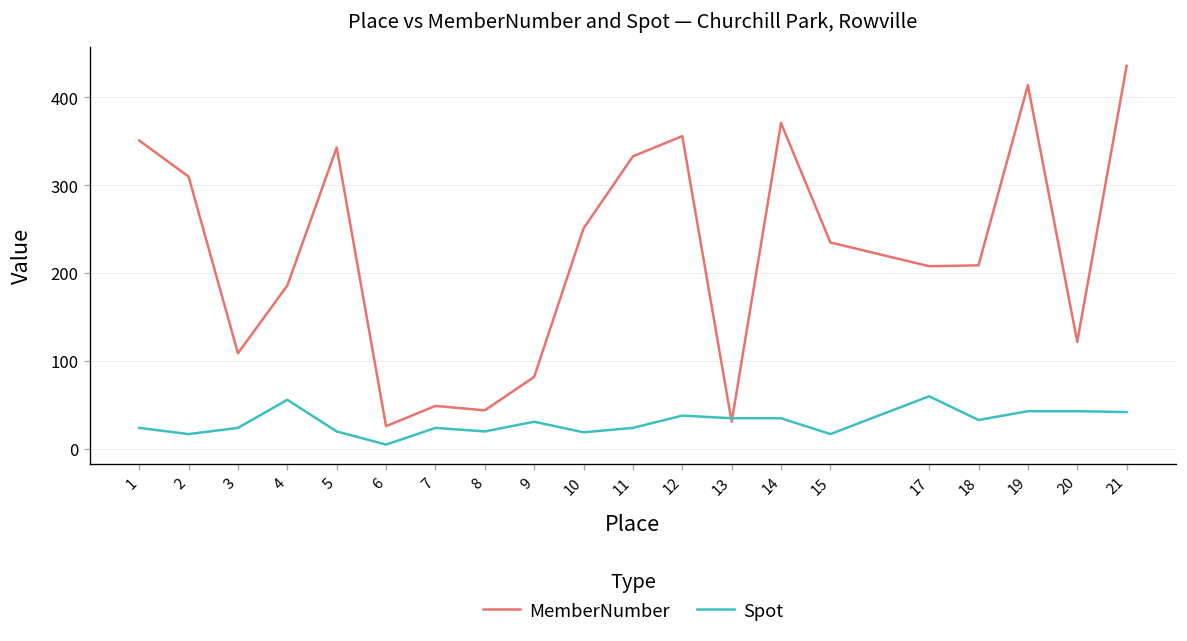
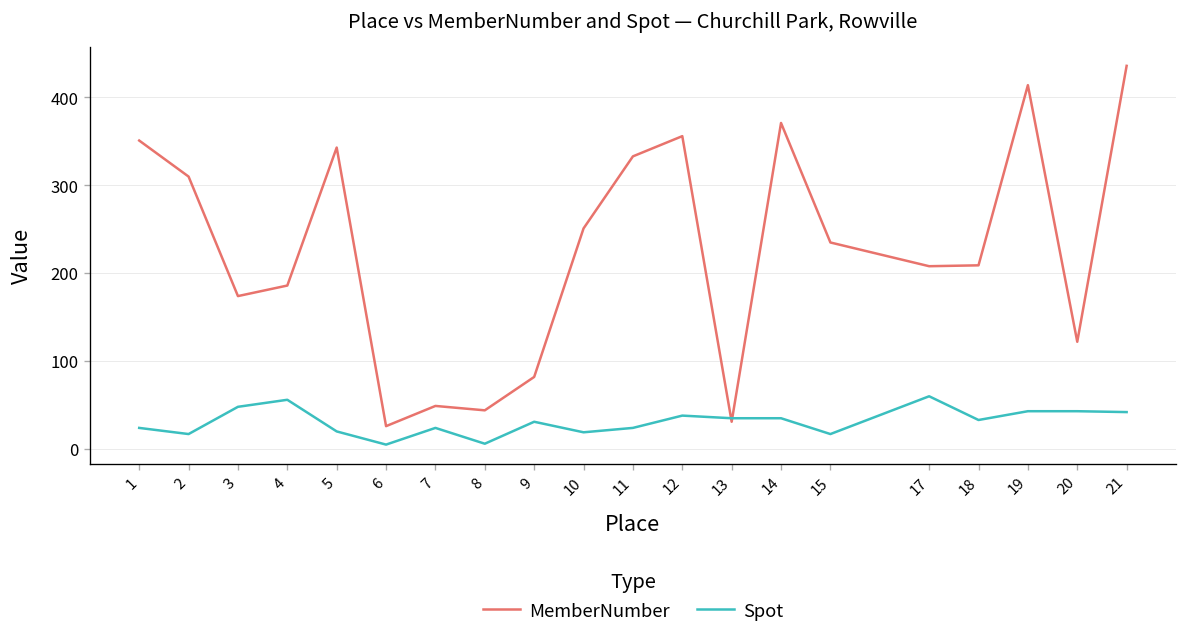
  {
    "MemberNumber": {
      "1": 350,
      "2": 310,
-     "3": 110,
+     "3": 170,
      "4": 190,
      "5": 340,
      "6": 30,
      "7": 50,
      "8": 40,
      "9": 80,
      "10": 250,
      "11": 330,
      "12": 360,
      "13": 30,
      "14": 370,
      "15": 240,
      "17": 210,
      "18": 210,
      "19": 410,
      "20": 120,
      "21": 440
    },
    "Spot": {
      "1": 20,
      "2": 20,
-     "3": 20,
+     "3": 50,
      "4": 60,
      "5": 20,
      "6": 10,
      "7": 20,
-     "8": 20,
+     "8": 10,
      "9": 30,
      "10": 20,
      "11": 20,
      "12": 40,
      "13": 40,
      "14": 40,
      "15": 20,
      "17": 60,
      "18": 30,
      "19": 40,
      "20": 40,
      "21": 40
    }
  }
